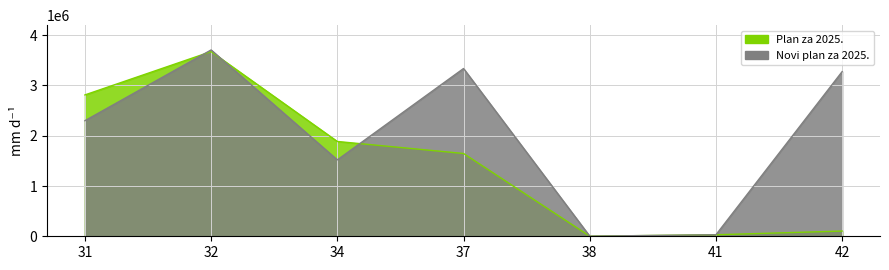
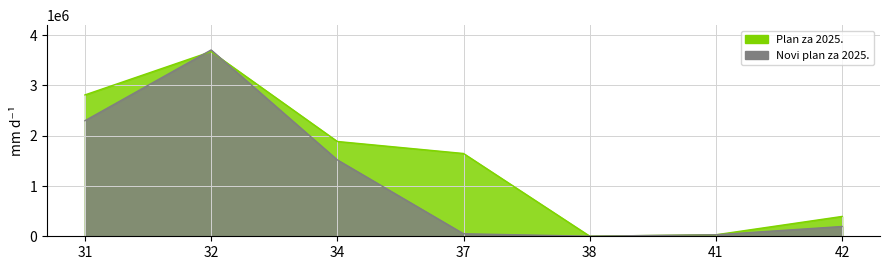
  {
    "Plan za 2025.": {
      "31": 2800000,
      "34": 1900000,
      "37": 1600000,
-     "42": 100000
+     "42": 400000
    },
    "Novi plan za 2025.": {
      "31": 2300000,
      "34": 1500000,
-     "37": 3300000,
-     "42": 3300000
+     "37": 100000,
+     "42": 200000
    }
  }
